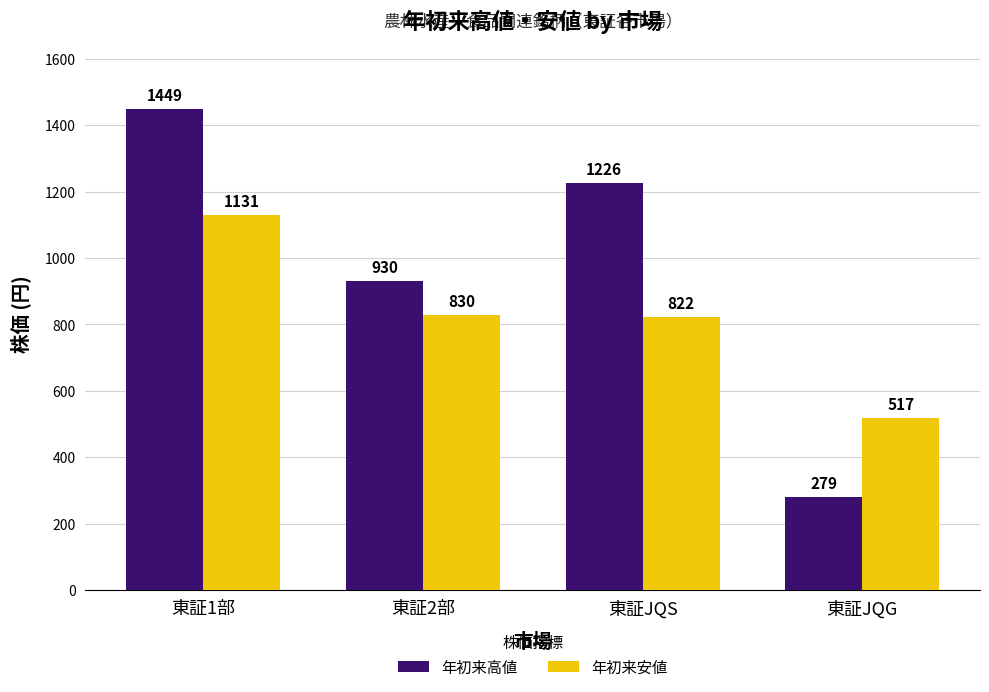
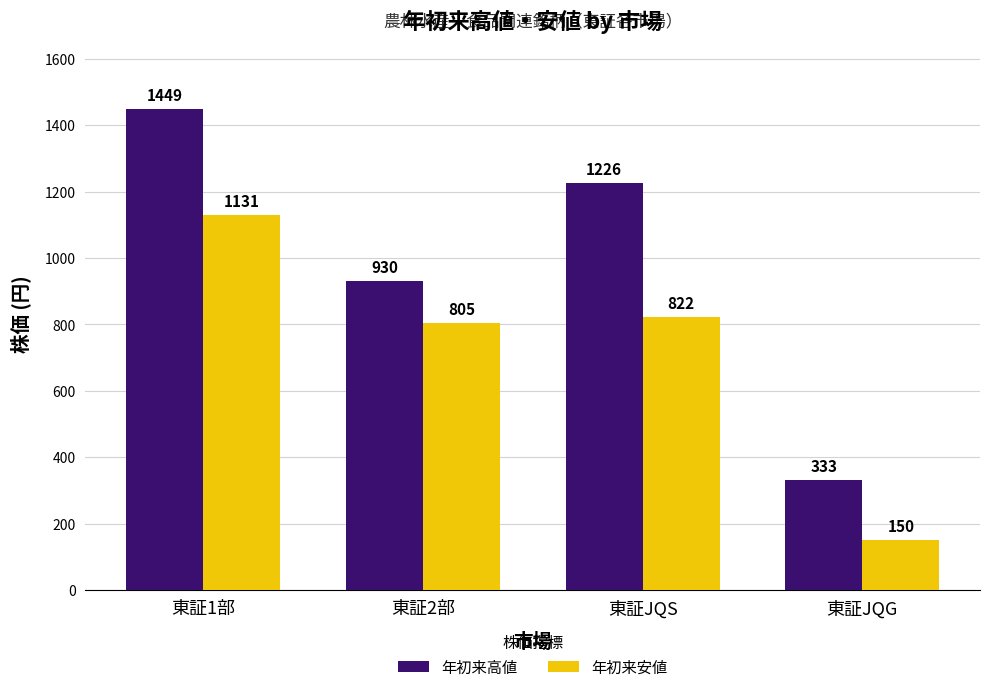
  {
    "年初来高値": {
      "東証1部": 1449,
      "東証2部": 930,
      "東証JQS": 1226,
-     "東証JQG": 279
+     "東証JQG": 333
    },
    "年初来安値": {
      "東証1部": 1131,
-     "東証2部": 830,
+     "東証2部": 805,
      "東証JQS": 822,
-     "東証JQG": 517
+     "東証JQG": 150
    }
  }
